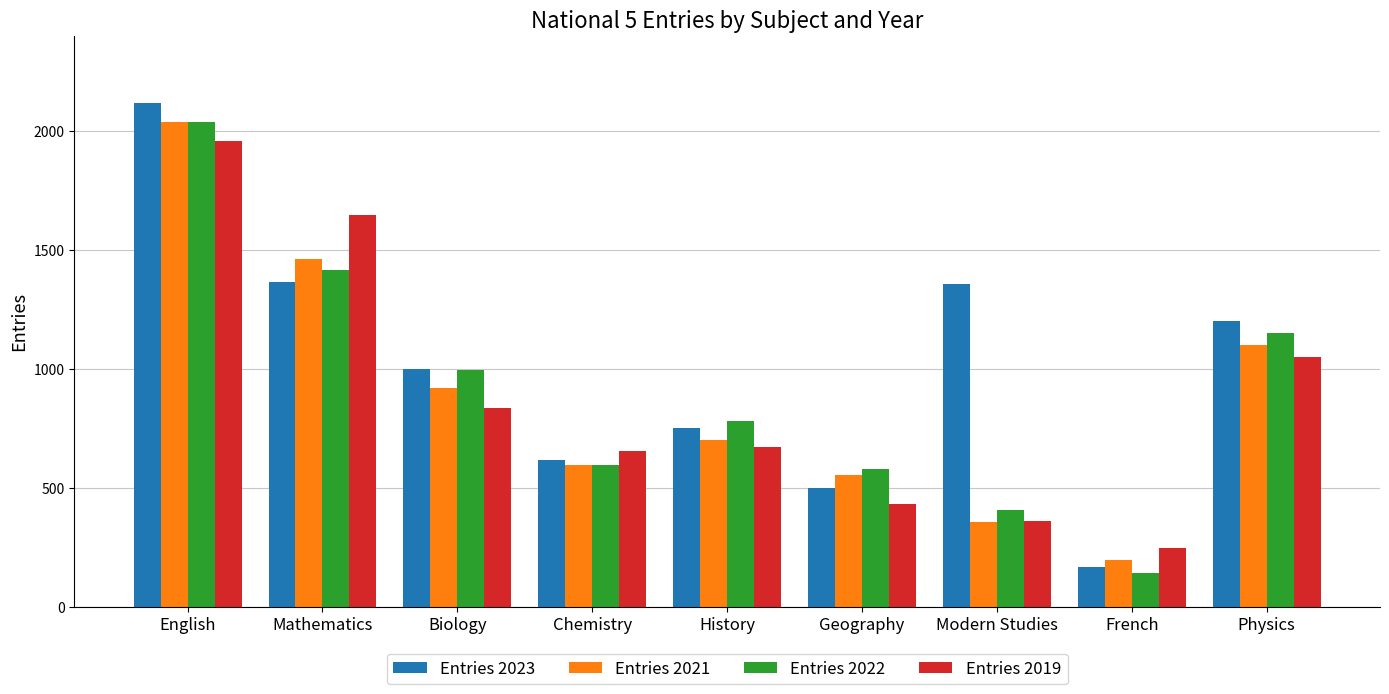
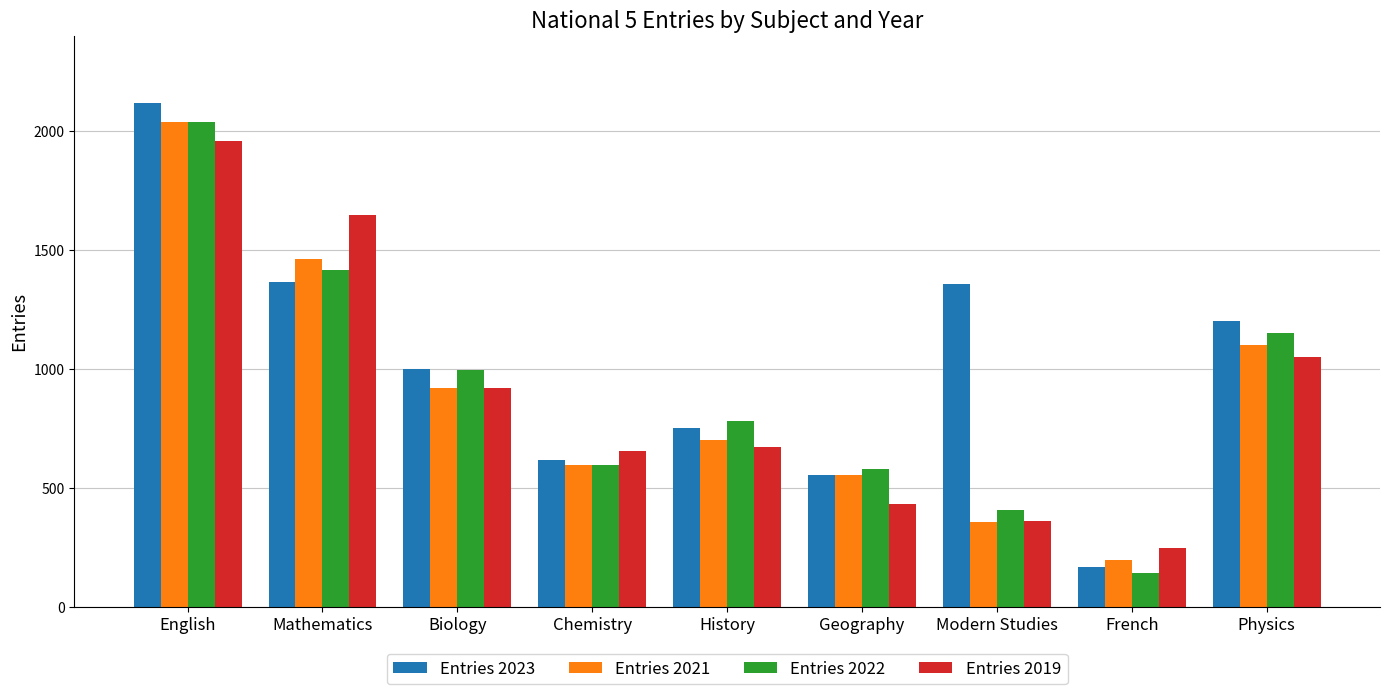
  {
    "Entries 2023": {
      "English": 2120,
      "Mathematics": 1370,
      "Biology": 1000,
      "Chemistry": 620,
      "History": 750,
-     "Geography": 500,
+     "Geography": 560,
      "Modern Studies": 1350,
      "French": 170,
      "Physics": 1200
    },
    "Entries 2021": {
      "English": 2040,
      "Mathematics": 1460,
      "Biology": 920,
      "Chemistry": 600,
      "History": 700,
      "Geography": 560,
      "Modern Studies": 360,
      "French": 200,
      "Physics": 1100
    },
    "Entries 2022": {
      "English": 2040,
      "Mathematics": 1420,
      "Biology": 1000,
      "Chemistry": 600,
      "History": 780,
      "Geography": 580,
      "Modern Studies": 410,
      "French": 140,
      "Physics": 1150
    },
    "Entries 2019": {
      "English": 1960,
      "Mathematics": 1650,
-     "Biology": 840,
+     "Biology": 920,
      "Chemistry": 660,
      "History": 670,
      "Geography": 430,
      "Modern Studies": 360,
      "French": 250,
      "Physics": 1050
    }
  }
